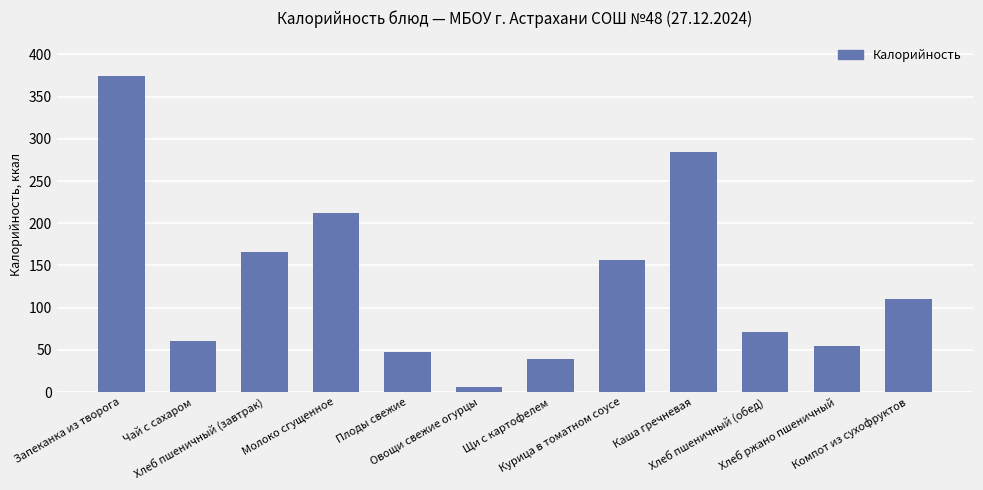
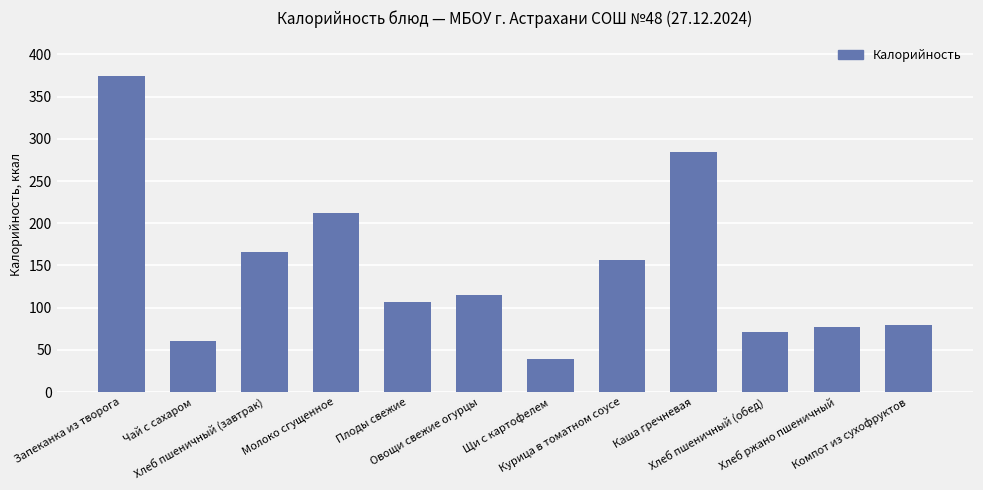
  {
    "Запеканка из творога": 370,
    "Чай с сахаром": 60,
    "Хлеб пшеничный (завтрак)": 170,
    "Молоко сгущенное": 210,
-   "Плоды свежие": 50,
-   "Овощи свежие огурцы": 10,
+   "Плоды свежие": 110,
+   "Овощи свежие огурцы": 120,
    "Щи с картофелем": 40,
    "Курица в томатном соусе": 160,
    "Каша гречневая": 290,
    "Хлеб пшеничный (обед)": 70,
-   "Хлеб ржано пшеничный": 50,
-   "Компот из сухофруктов": 110
+   "Хлеб ржано пшеничный": 80,
+   "Компот из сухофруктов": 80
  }
